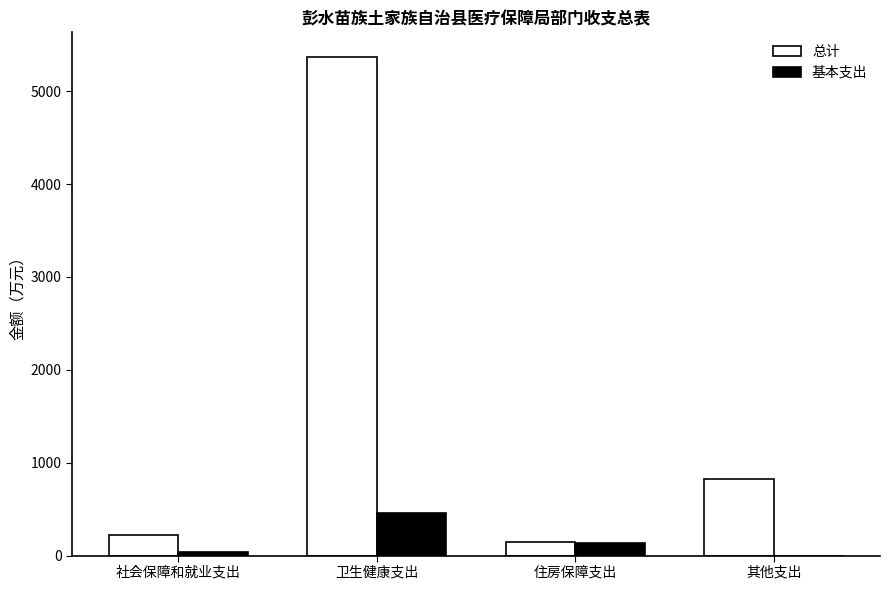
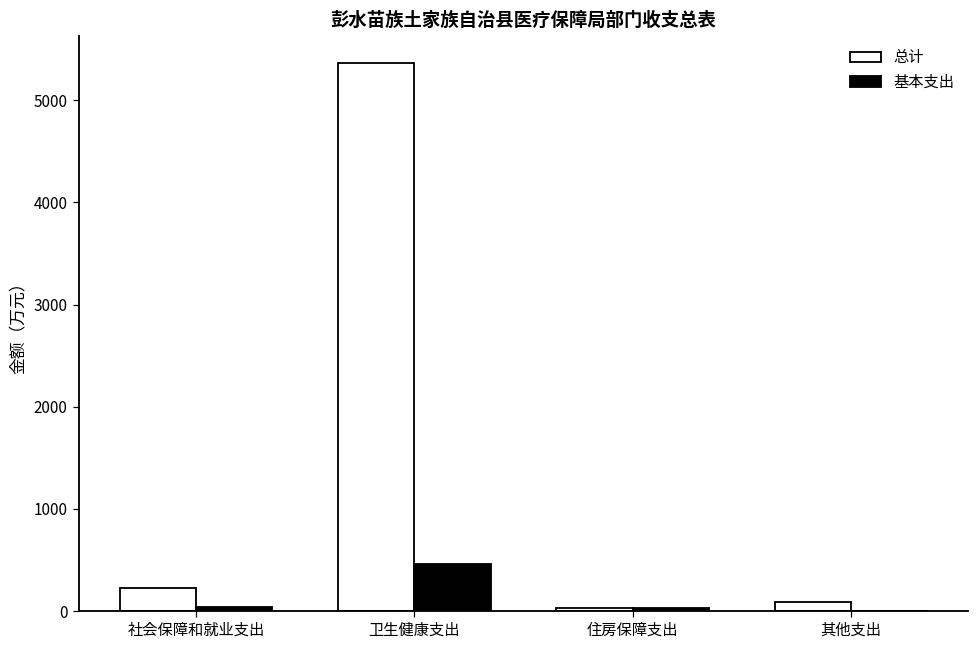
  {
    "总计": {
      "社会保障和就业支出": 200,
      "卫生健康支出": 5400,
-     "住房保障支出": 200,
-     "其他支出": 800
+     "住房保障支出": 0,
+     "其他支出": 100
    },
    "基本支出": {
      "社会保障和就业支出": 0,
      "卫生健康支出": 500,
-     "住房保障支出": 100,
+     "住房保障支出": 0,
      "其他支出": 0
    }
  }
